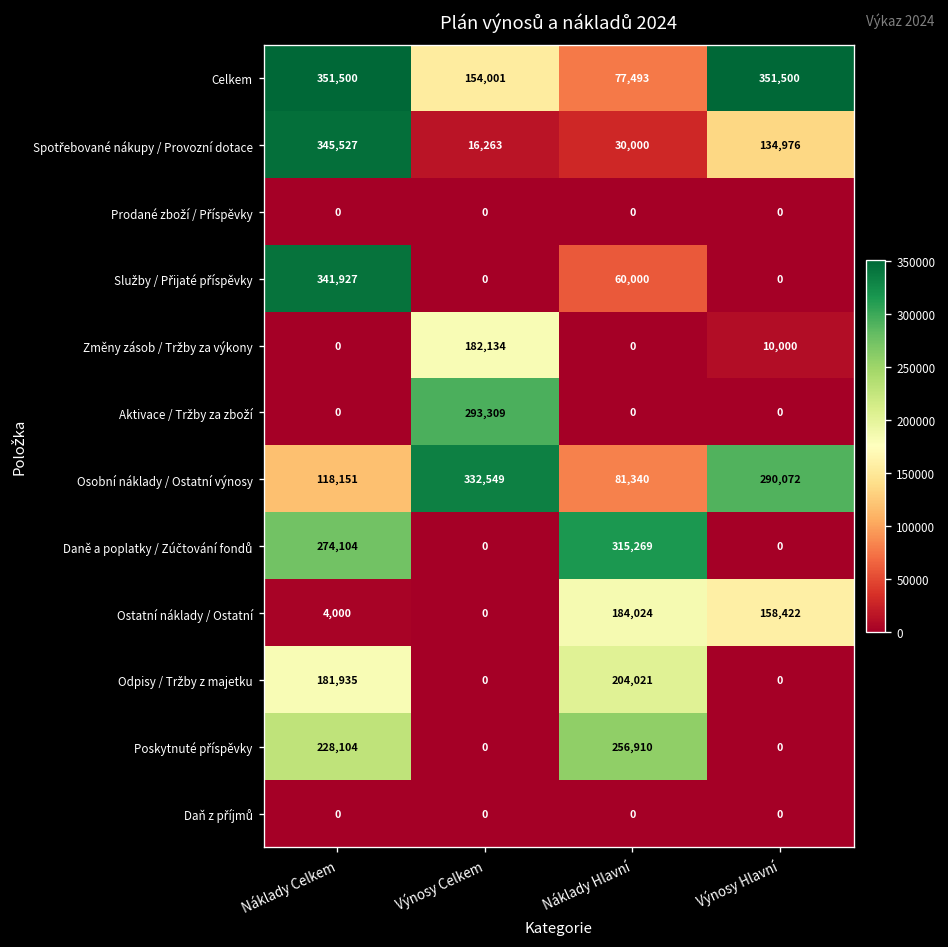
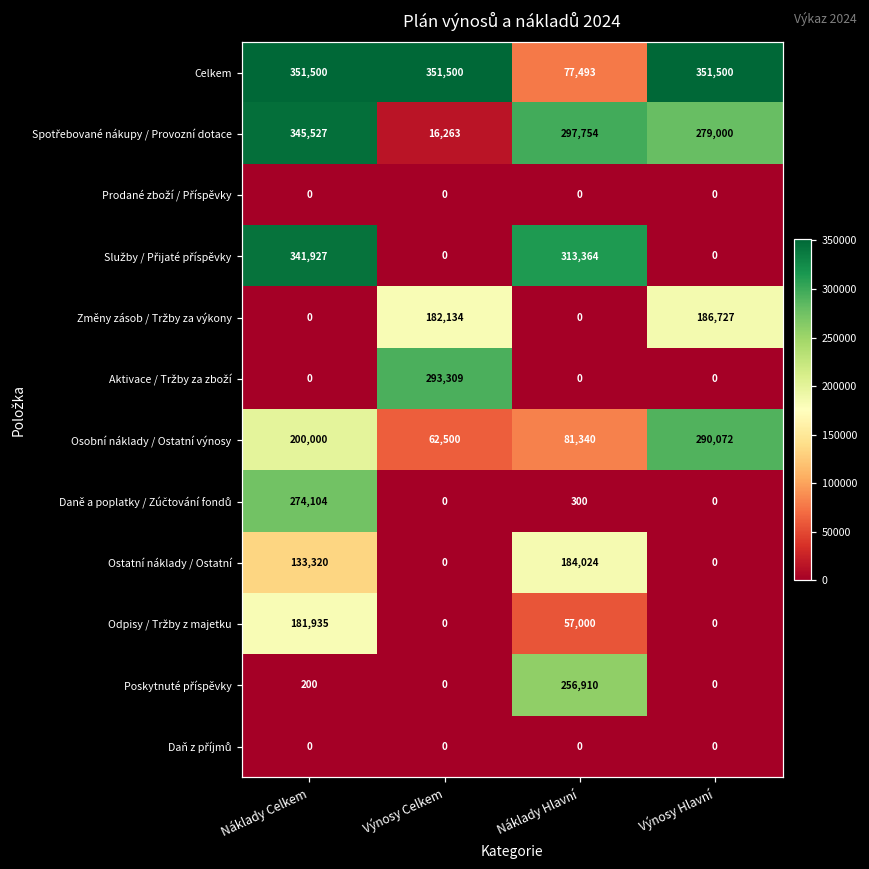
  {
    "Celkem": {
      "Náklady Celkem": "351,500",
-     "Výnosy Celkem": "154,001",
+     "Výnosy Celkem": "351,500",
      "Náklady Hlavní": "77,493",
      "Výnosy Hlavní": "351,500"
    },
    "Spotřebované nákupy / Provozní dotace": {
      "Náklady Celkem": "345,527",
      "Výnosy Celkem": "16,263",
-     "Náklady Hlavní": "30,000",
-     "Výnosy Hlavní": "134,976"
+     "Náklady Hlavní": "297,754",
+     "Výnosy Hlavní": "279,000"
    },
    "Prodané zboží / Příspěvky": {
      "Náklady Celkem": "0",
      "Výnosy Celkem": "0",
      "Náklady Hlavní": "0",
      "Výnosy Hlavní": "0"
    },
    "Služby / Přijaté příspěvky": {
      "Náklady Celkem": "341,927",
      "Výnosy Celkem": "0",
-     "Náklady Hlavní": "60,000",
+     "Náklady Hlavní": "313,364",
      "Výnosy Hlavní": "0"
    },
    "Změny zásob / Tržby za výkony": {
      "Náklady Celkem": "0",
      "Výnosy Celkem": "182,134",
      "Náklady Hlavní": "0",
-     "Výnosy Hlavní": "10,000"
+     "Výnosy Hlavní": "186,727"
    },
    "Aktivace / Tržby za zboží": {
      "Náklady Celkem": "0",
      "Výnosy Celkem": "293,309",
      "Náklady Hlavní": "0",
      "Výnosy Hlavní": "0"
    },
    "Osobní náklady / Ostatní výnosy": {
-     "Náklady Celkem": "118,151",
-     "Výnosy Celkem": "332,549",
+     "Náklady Celkem": "200,000",
+     "Výnosy Celkem": "62,500",
      "Náklady Hlavní": "81,340",
      "Výnosy Hlavní": "290,072"
    },
    "Daně a poplatky / Zúčtování fondů": {
      "Náklady Celkem": "274,104",
      "Výnosy Celkem": "0",
-     "Náklady Hlavní": "315,269",
+     "Náklady Hlavní": "300",
      "Výnosy Hlavní": "0"
    },
    "Ostatní náklady / Ostatní": {
-     "Náklady Celkem": "4,000",
+     "Náklady Celkem": "133,320",
      "Výnosy Celkem": "0",
      "Náklady Hlavní": "184,024",
-     "Výnosy Hlavní": "158,422"
+     "Výnosy Hlavní": "0"
    },
    "Odpisy / Tržby z majetku": {
      "Náklady Celkem": "181,935",
      "Výnosy Celkem": "0",
-     "Náklady Hlavní": "204,021",
+     "Náklady Hlavní": "57,000",
      "Výnosy Hlavní": "0"
    },
    "Poskytnuté příspěvky": {
-     "Náklady Celkem": "228,104",
+     "Náklady Celkem": "200",
      "Výnosy Celkem": "0",
      "Náklady Hlavní": "256,910",
      "Výnosy Hlavní": "0"
    },
    "Daň z příjmů": {
      "Náklady Celkem": "0",
      "Výnosy Celkem": "0",
      "Náklady Hlavní": "0",
      "Výnosy Hlavní": "0"
    }
  }
